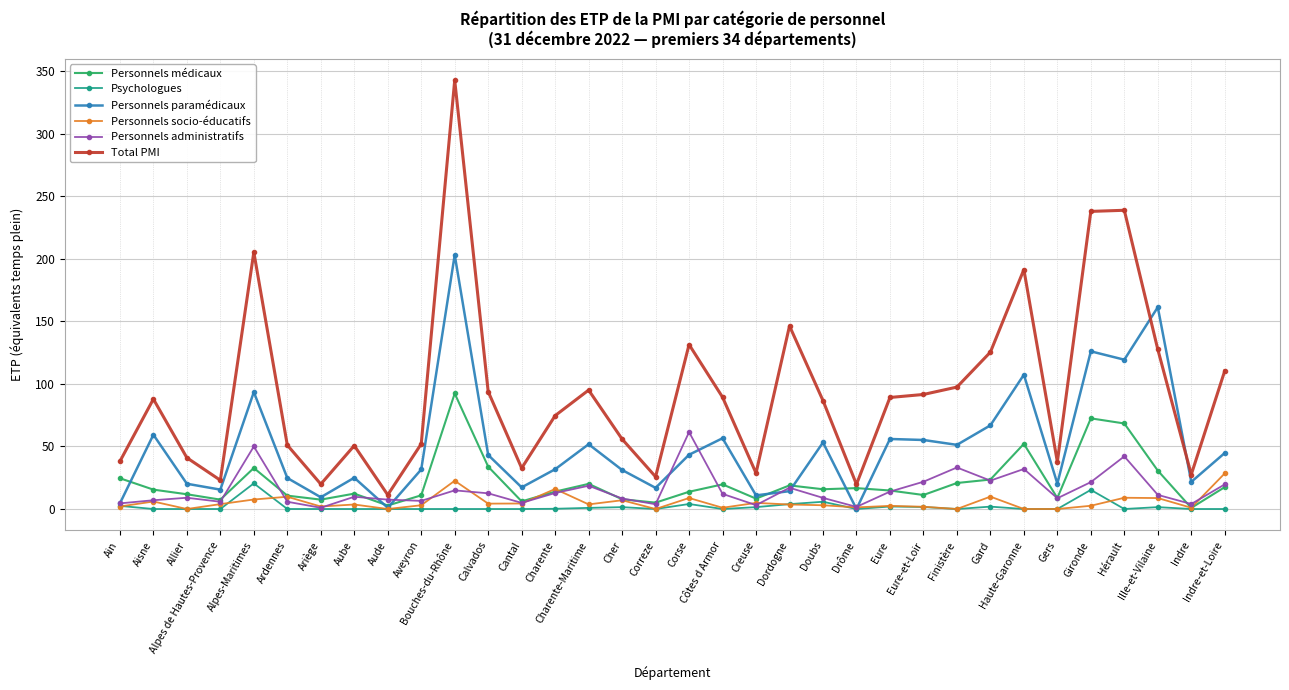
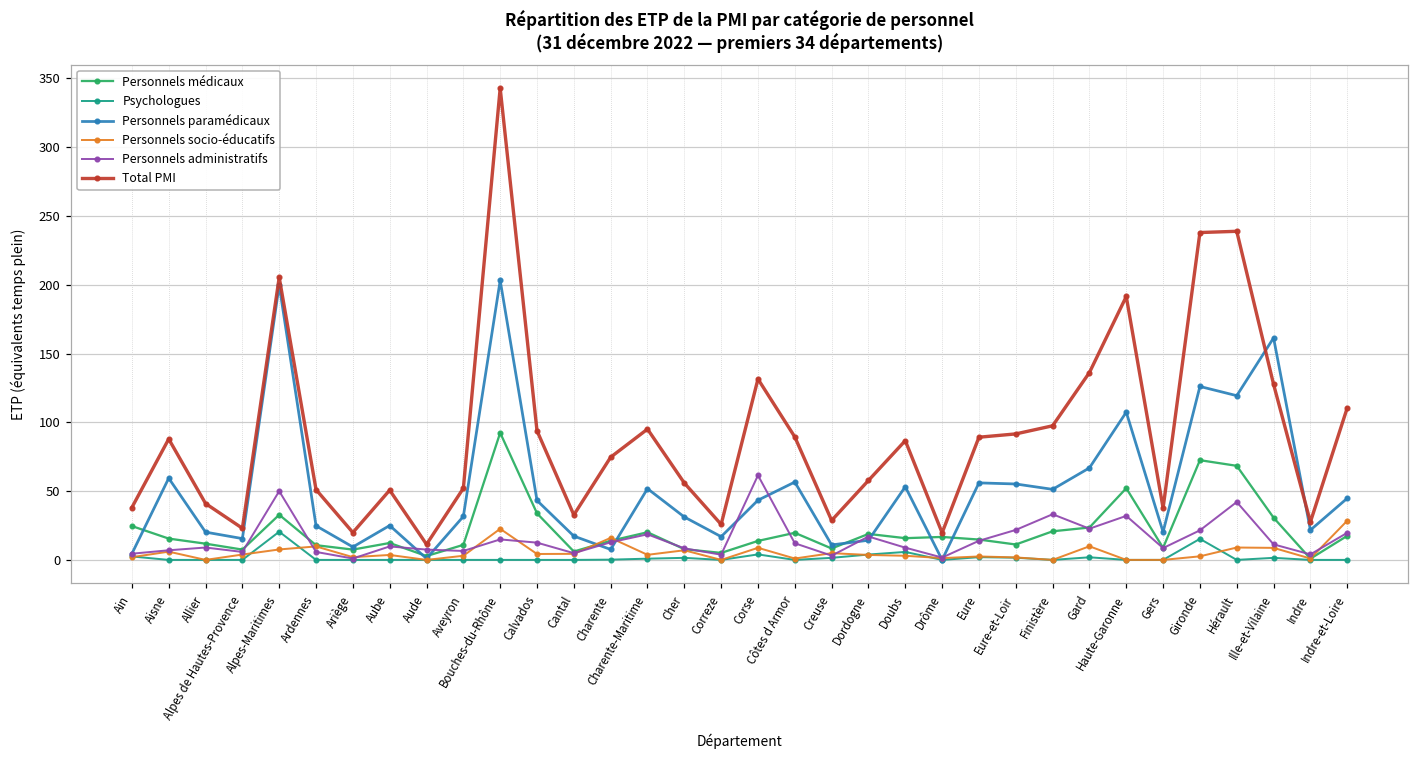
  {
    "Personnels paramédicaux": {
      "Aisne": 59,
      "Allier": 20,
      "Alpes de Hautes-Provence": 16,
-     "Alpes-Maritimes": 94,
+     "Alpes-Maritimes": 200,
      "Ardennes": 25,
      "Aube": 25,
      "Aveyron": 32,
      "Bouches-du-Rhône": 203,
      "Calvados": 43,
      "Cantal": 17,
-     "Charente": 32,
+     "Charente": 8,
      "Charente-Maritime": 52,
      "Cher": 31,
      "Correze": 17,
      "Corse": 43,
      "Côtes d Armor": 57,
      "Creuse": 11,
      "Dordogne": 14,
      "Doubs": 53,
      "Eure": 56,
      "Eure-et-Loir": 55,
      "Finistère": 51,
      "Gard": 67,
      "Haute-Garonne": 107,
      "Gers": 20,
      "Gironde": 126,
      "Hérault": 119,
      "Ille-et-Vilaine": 161,
      "Indre": 22,
      "Indre-et-Loire": 45
    },
    "Personnels socio-éducatifs": {
      "Alpes-Maritimes": 8,
      "Aube": 4,
      "Aveyron": 3,
      "Bouches-du-Rhône": 23,
      "Calvados": 4,
      "Charente": 16,
      "Charente-Maritime": 4,
      "Corse": 9,
      "Doubs": 3,
      "Gard": 10,
      "Gironde": 3,
      "Hérault": 9,
      "Ille-et-Vilaine": 9,
      "Indre-et-Loire": 29
    },
    "Personnels administratifs": {
      "Allier": 9,
      "Alpes-Maritimes": 50,
      "Ardennes": 6,
      "Aube": 10,
      "Aude": 8,
      "Aveyron": 7,
      "Bouches-du-Rhône": 15,
      "Calvados": 13,
      "Corse": 62,
      "Côtes d Armor": 12,
      "Doubs": 9,
      "Eure-et-Loir": 22,
      "Finistère": 33,
      "Haute-Garonne": 32,
      "Gironde": 22,
      "Hérault": 42,
      "Ille-et-Vilaine": 11,
      "Indre": 4,
      "Indre-et-Loire": 20
    },
    "Total PMI": {
      "Ain": 38,
      "Aisne": 88,
      "Allier": 41,
      "Alpes de Hautes-Provence": 23,
      "Alpes-Maritimes": 205,
      "Ardennes": 51,
      "Ariège": 20,
      "Aube": 51,
      "Aude": 11,
      "Aveyron": 52,
      "Bouches-du-Rhône": 343,
      "Calvados": 94,
      "Cantal": 33,
      "Charente": 75,
      "Charente-Maritime": 95,
      "Cher": 56,
      "Correze": 26,
      "Corse": 132,
      "Côtes d Armor": 89,
      "Creuse": 29,
-     "Dordogne": 146,
+     "Dordogne": 58,
      "Doubs": 87,
      "Drôme": 20,
      "Eure": 89,
      "Eure-et-Loir": 92,
      "Finistère": 98,
-     "Gard": 125,
+     "Gard": 136,
      "Haute-Garonne": 192,
      "Gers": 38,
      "Gironde": 238,
      "Hérault": 239,
      "Ille-et-Vilaine": 128,
      "Indre": 28,
      "Indre-et-Loire": 111
    }
  }
